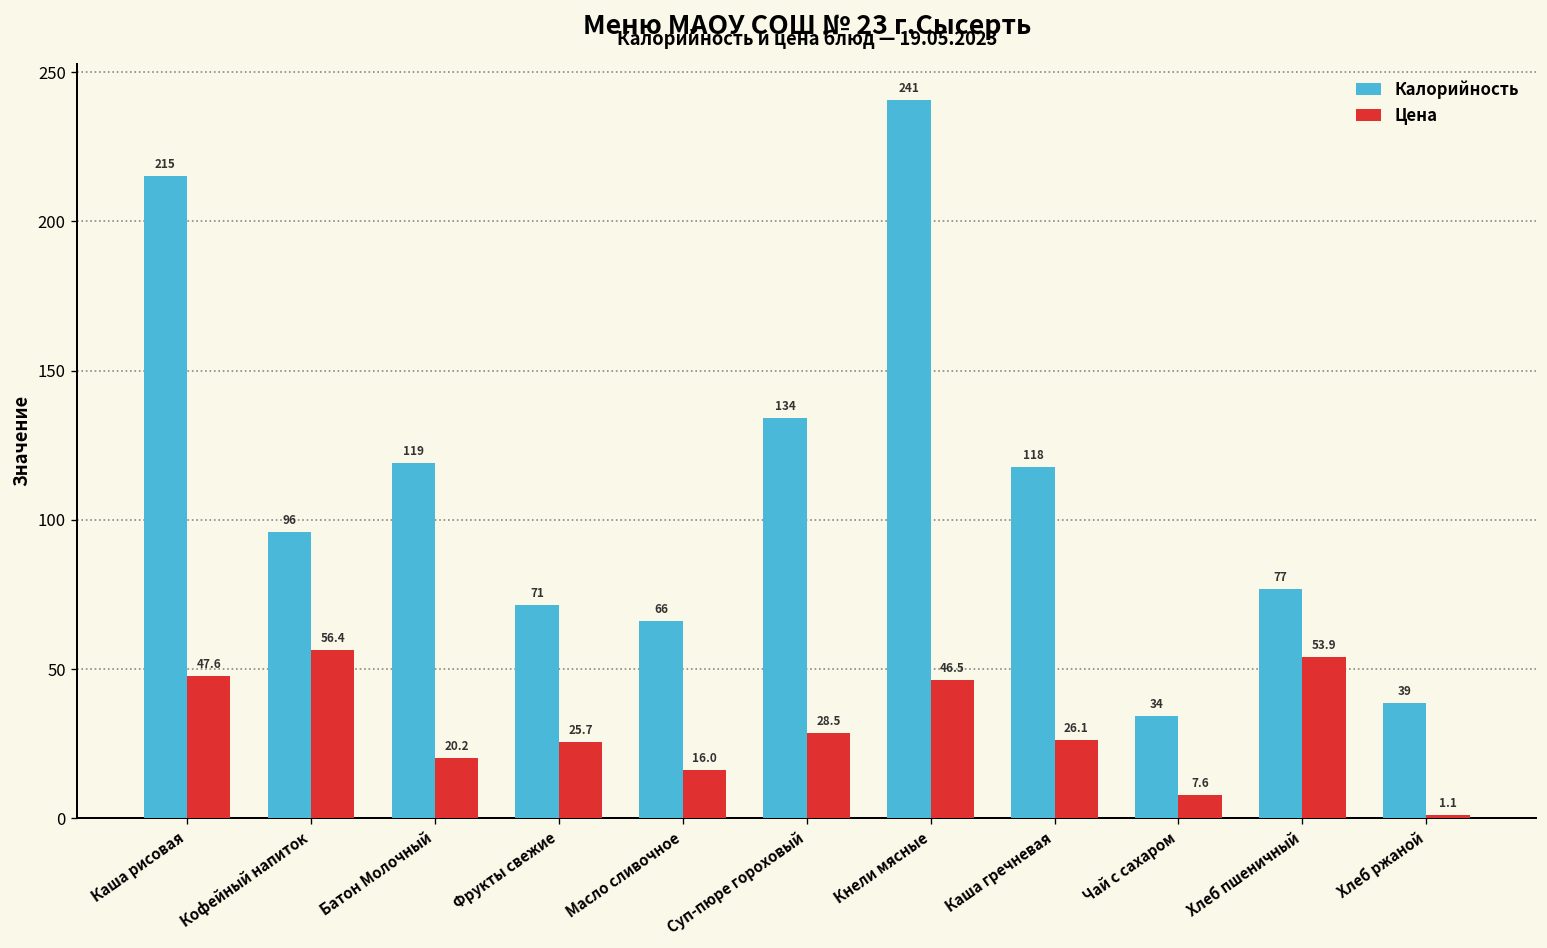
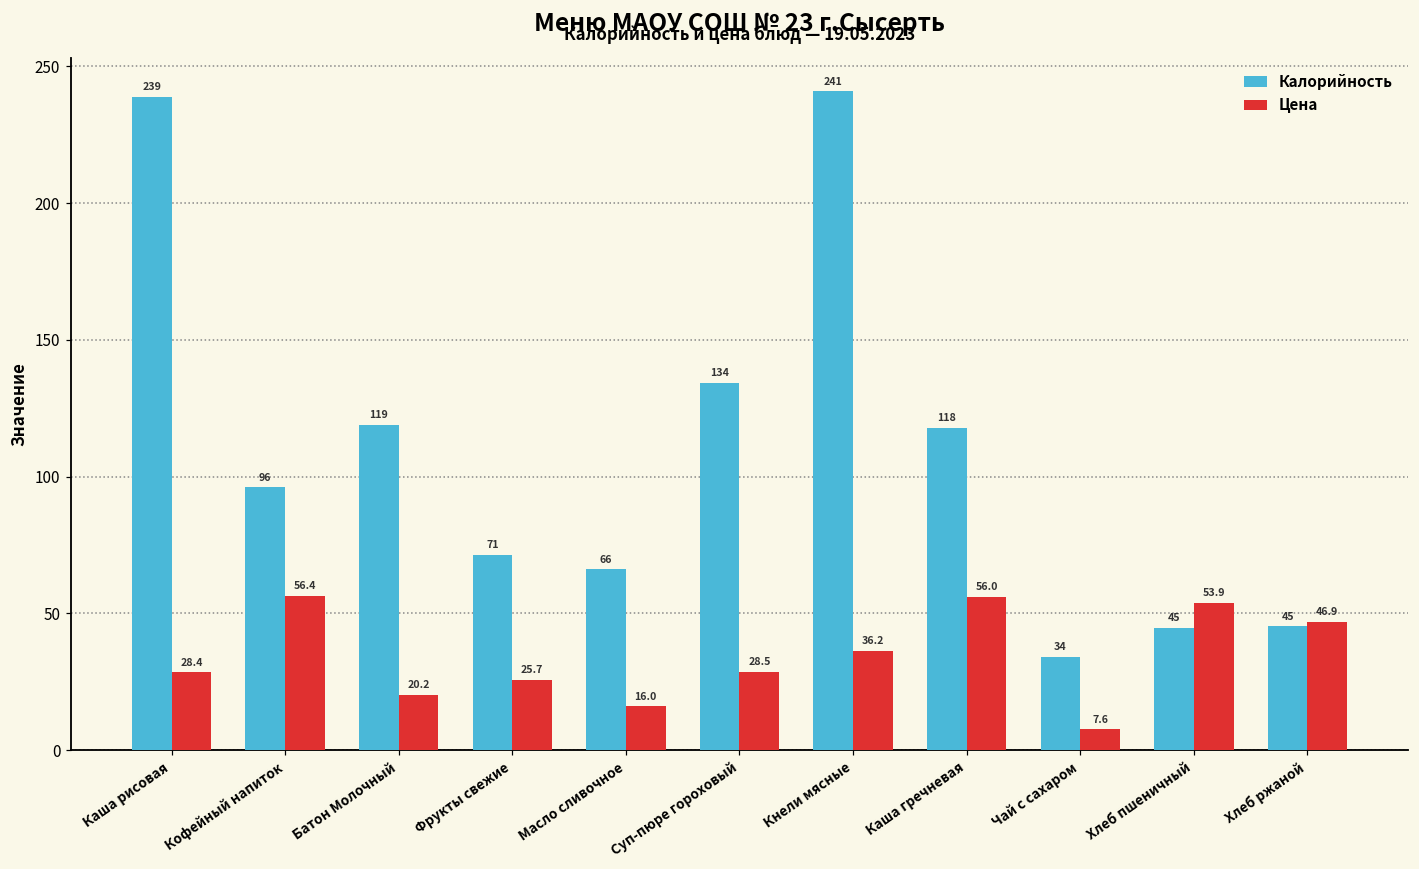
  {
    "Калорийность": {
-     "Каша рисовая": 215,
+     "Каша рисовая": 239,
      "Кофейный напиток": 96,
      "Батон Молочный": 119,
      "Фрукты свежие": 71,
      "Масло сливочное": 66,
      "Суп-пюре гороховый": 134,
      "Кнели мясные": 241,
      "Каша гречневая": 118,
      "Чай с сахаром": 34,
-     "Хлеб пшеничный": 77,
-     "Хлеб ржаной": 39
+     "Хлеб пшеничный": 45,
+     "Хлеб ржаной": 45
    },
    "Цена": {
-     "Каша рисовая": 47.6,
+     "Каша рисовая": 28.4,
      "Кофейный напиток": 56.4,
      "Батон Молочный": 20.2,
      "Фрукты свежие": 25.7,
      "Масло сливочное": 16.0,
      "Суп-пюре гороховый": 28.5,
-     "Кнели мясные": 46.5,
-     "Каша гречневая": 26.1,
+     "Кнели мясные": 36.2,
+     "Каша гречневая": 56.0,
      "Чай с сахаром": 7.6,
      "Хлеб пшеничный": 53.9,
-     "Хлеб ржаной": 1.1
+     "Хлеб ржаной": 46.9
    }
  }
